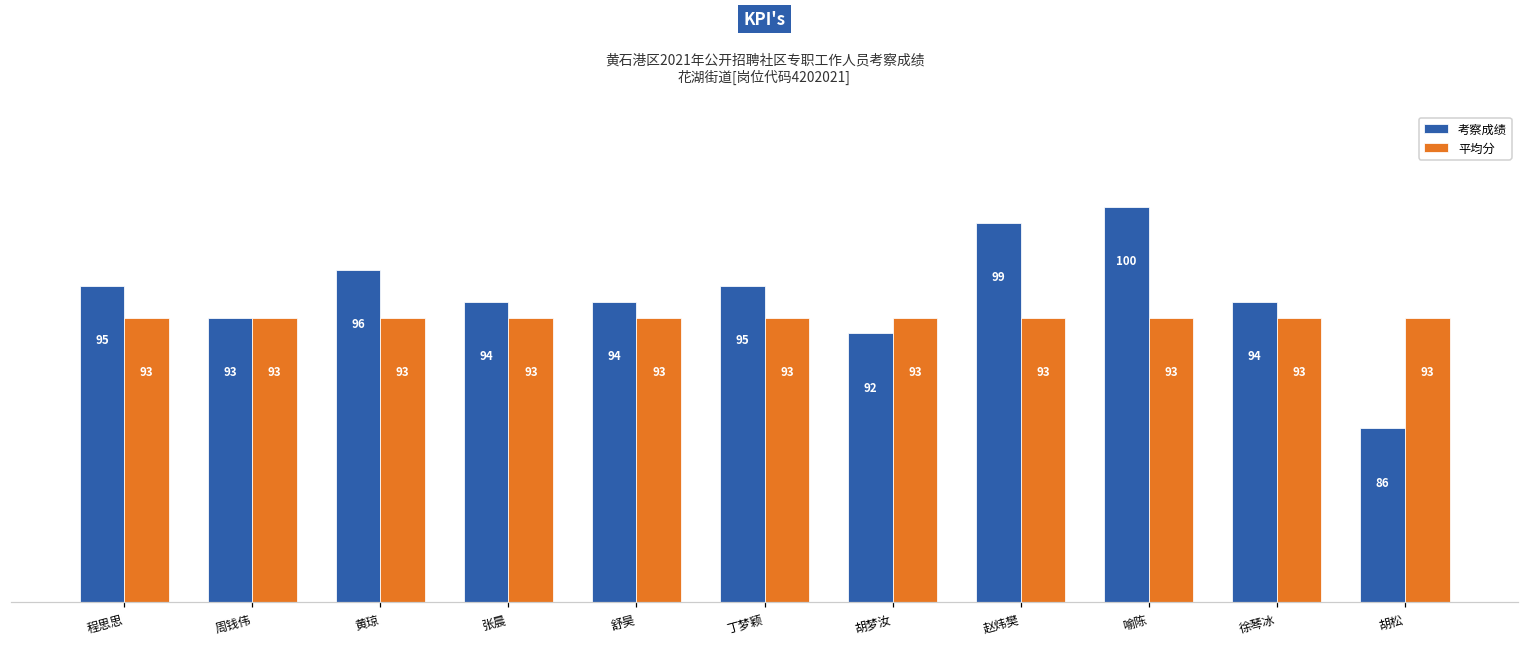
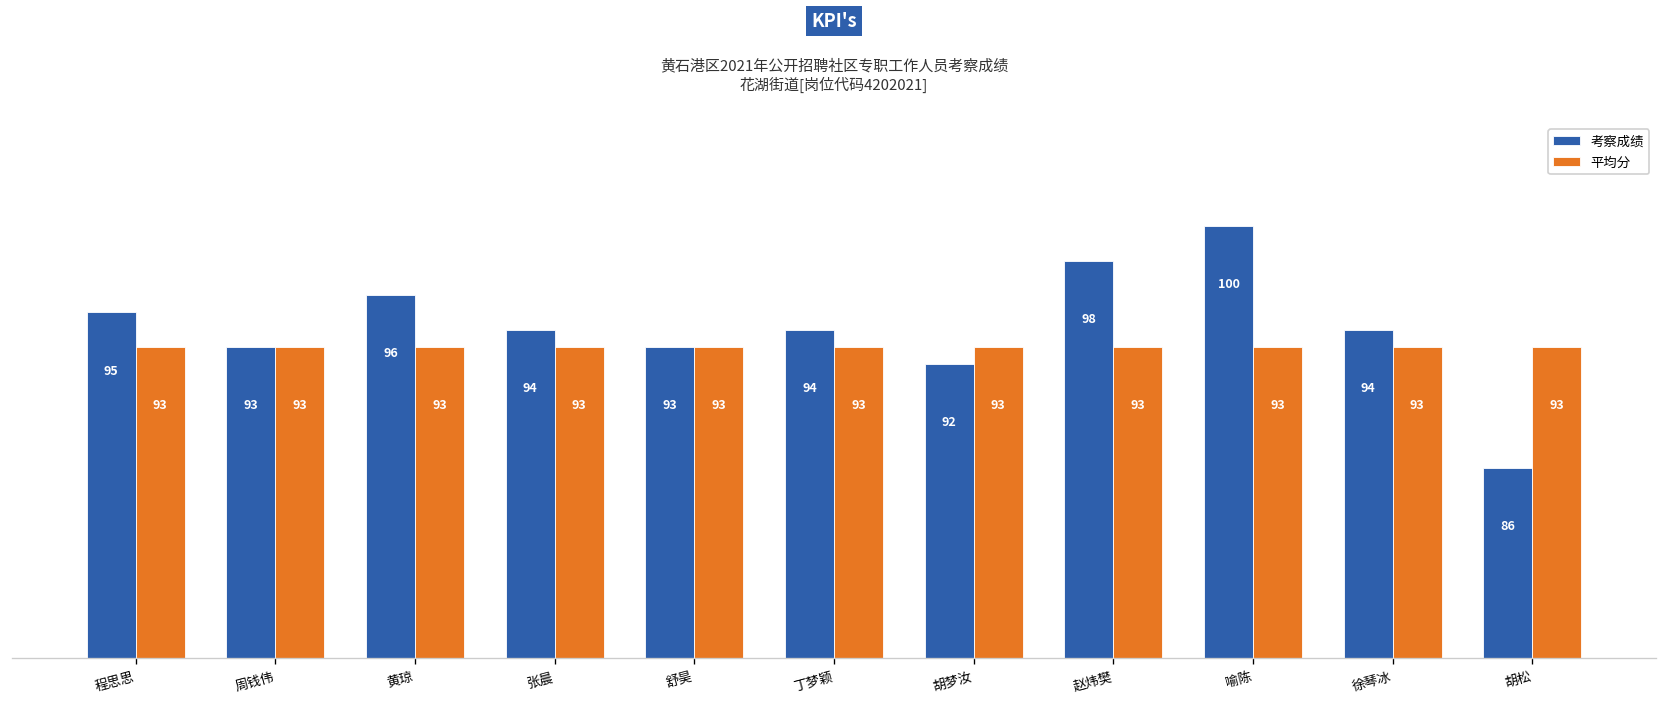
  {
    "考察成绩": {
      "程思思": 95,
      "周钱伟": 93,
      "黄琼": 96,
      "张晨": 94,
-     "舒昊": 94,
-     "丁梦颖": 95,
+     "舒昊": 93,
+     "丁梦颖": 94,
      "胡梦汝": 92,
-     "赵炜樊": 99,
+     "赵炜樊": 98,
      "喻陈": 100,
      "徐琴冰": 94,
      "胡松": 86
    },
    "平均分": {
      "程思思": 93,
      "周钱伟": 93,
      "黄琼": 93,
      "张晨": 93,
      "舒昊": 93,
      "丁梦颖": 93,
      "胡梦汝": 93,
      "赵炜樊": 93,
      "喻陈": 93,
      "徐琴冰": 93,
      "胡松": 93
    }
  }
